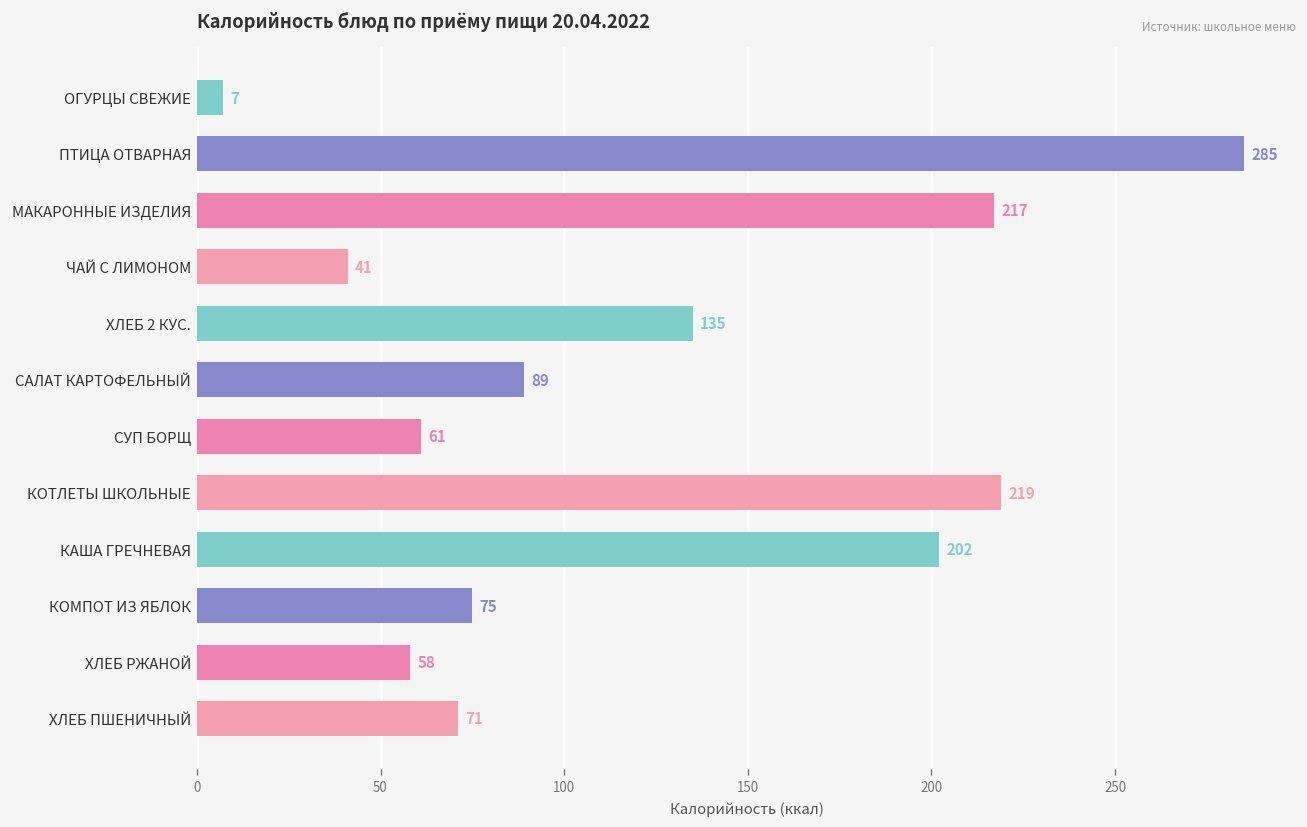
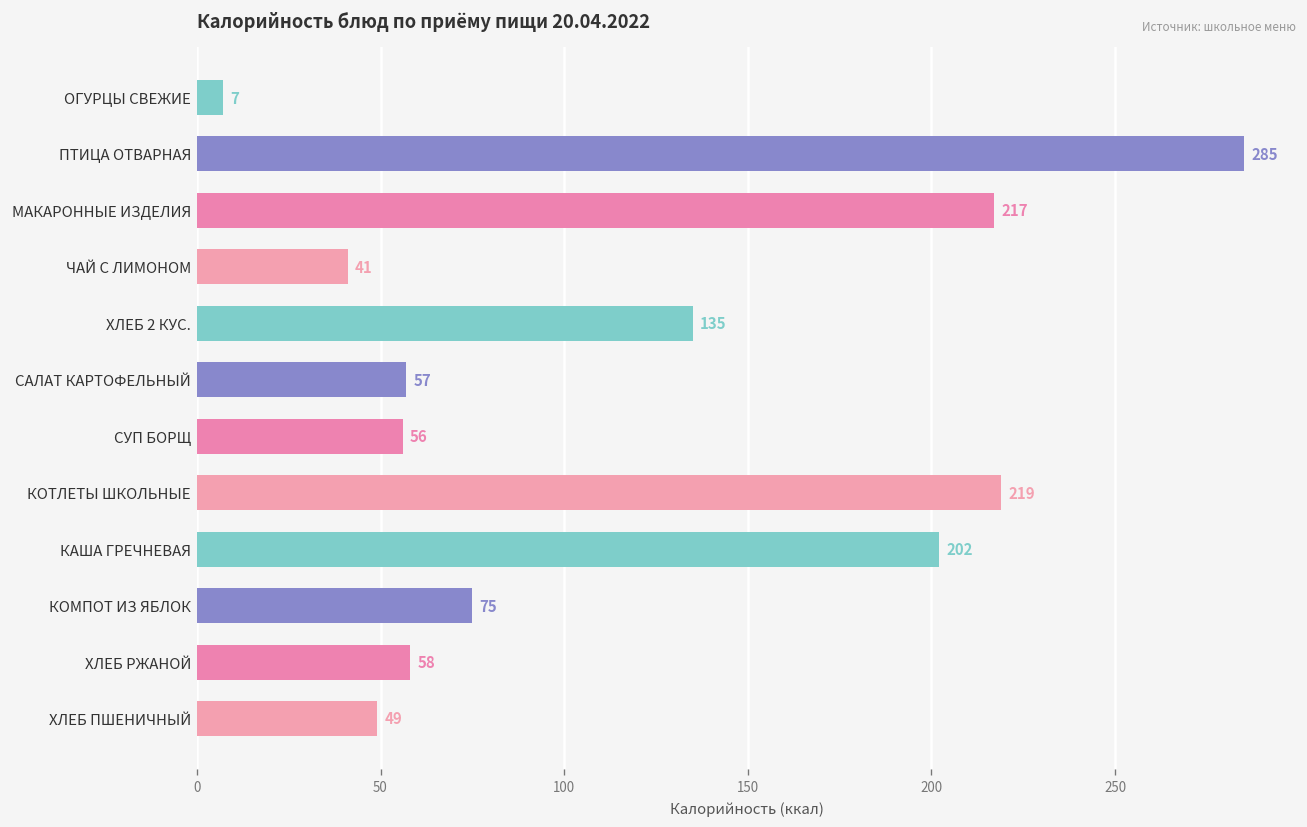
  {
    "ОГУРЦЫ СВЕЖИЕ": 7,
    "ПТИЦА ОТВАРНАЯ": 285,
    "МАКАРОННЫЕ ИЗДЕЛИЯ": 217,
    "ЧАЙ С ЛИМОНОМ": 41,
    "ХЛЕБ 2 КУС.": 135,
-   "САЛАТ КАРТОФЕЛЬНЫЙ": 89,
-   "СУП БОРЩ": 61,
+   "САЛАТ КАРТОФЕЛЬНЫЙ": 57,
+   "СУП БОРЩ": 56,
    "КОТЛЕТЫ ШКОЛЬНЫЕ": 219,
    "КАША ГРЕЧНЕВАЯ": 202,
    "КОМПОТ ИЗ ЯБЛОК": 75,
    "ХЛЕБ РЖАНОЙ": 58,
-   "ХЛЕБ ПШЕНИЧНЫЙ": 71
+   "ХЛЕБ ПШЕНИЧНЫЙ": 49
  }
